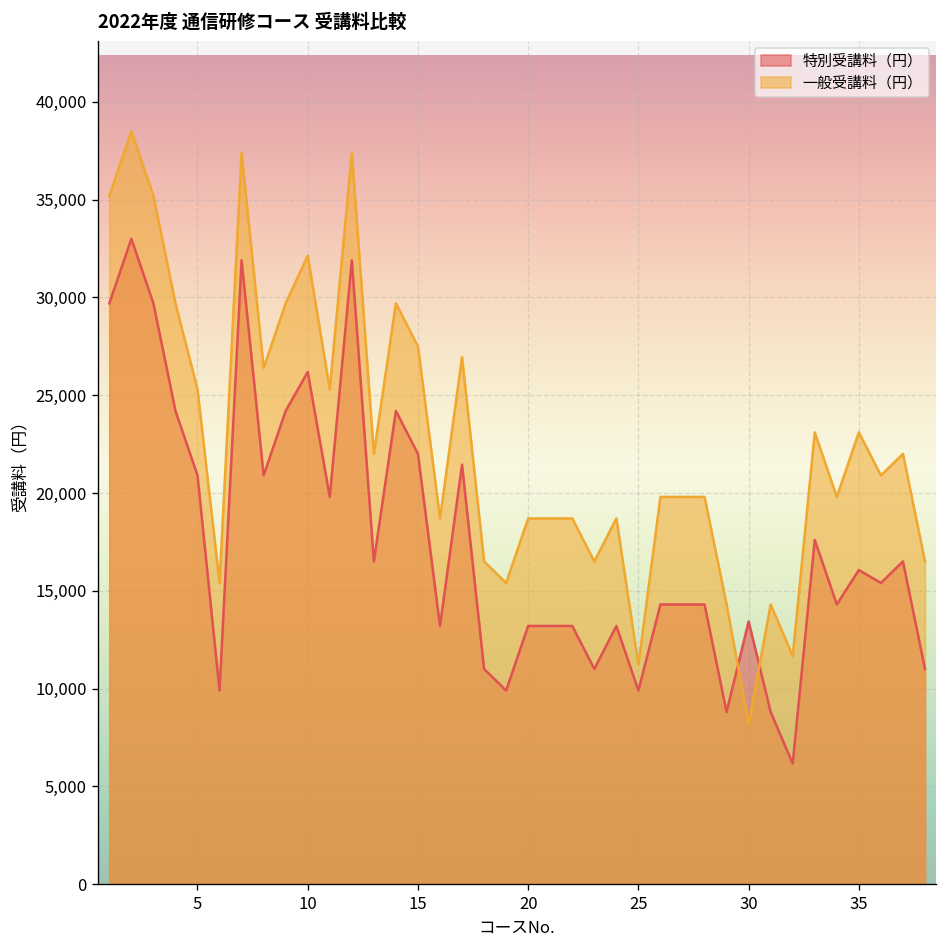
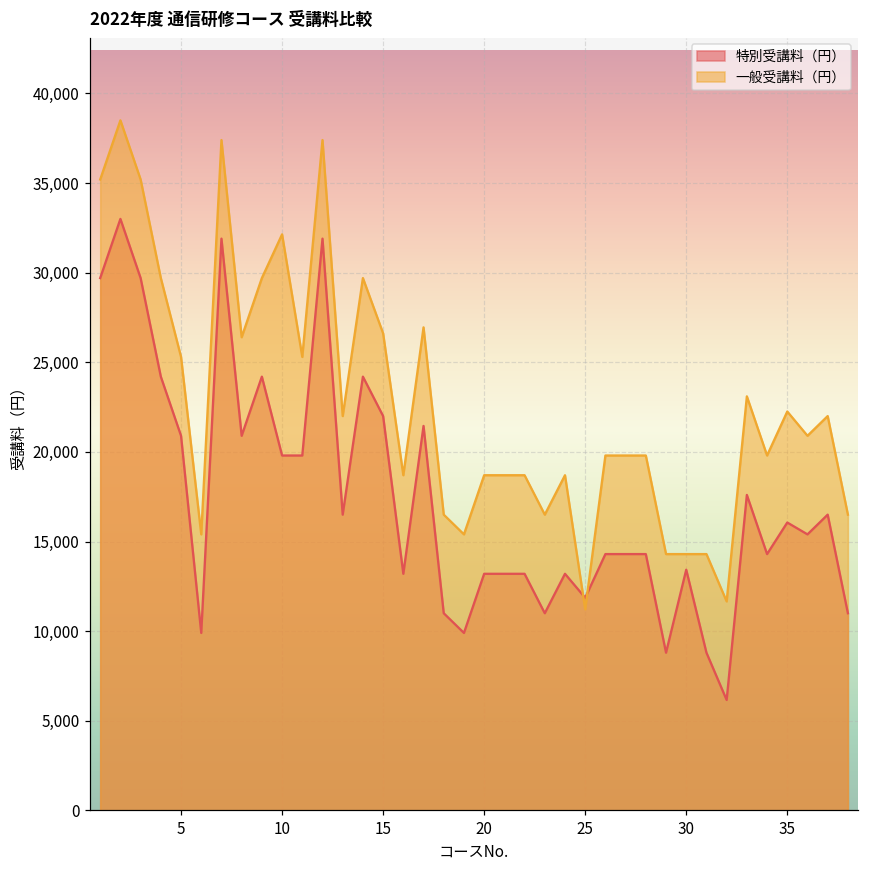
  {
    "特別受講料（円）": {
      "5": "20,900",
-     "10": "26,200",
+     "10": "19,800",
      "15": "22,000",
      "20": "13,200",
-     "25": "9,900",
+     "25": "11,900",
      "30": "13,400",
      "35": "16,100"
    },
    "一般受講料（円）": {
      "5": "25,300",
      "10": "32,100",
-     "15": "27,500",
+     "15": "26,600",
      "20": "18,700",
      "25": "11,200",
-     "30": "8,200",
-     "35": "23,100"
+     "30": "14,300",
+     "35": "22,300"
    }
  }
